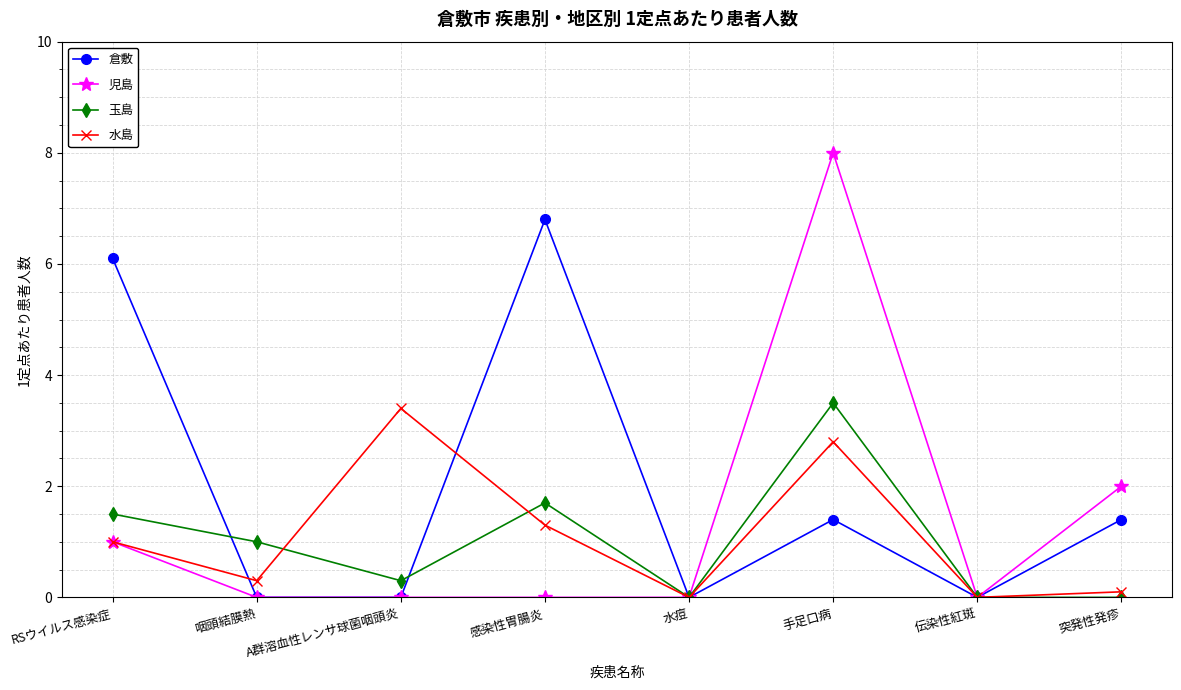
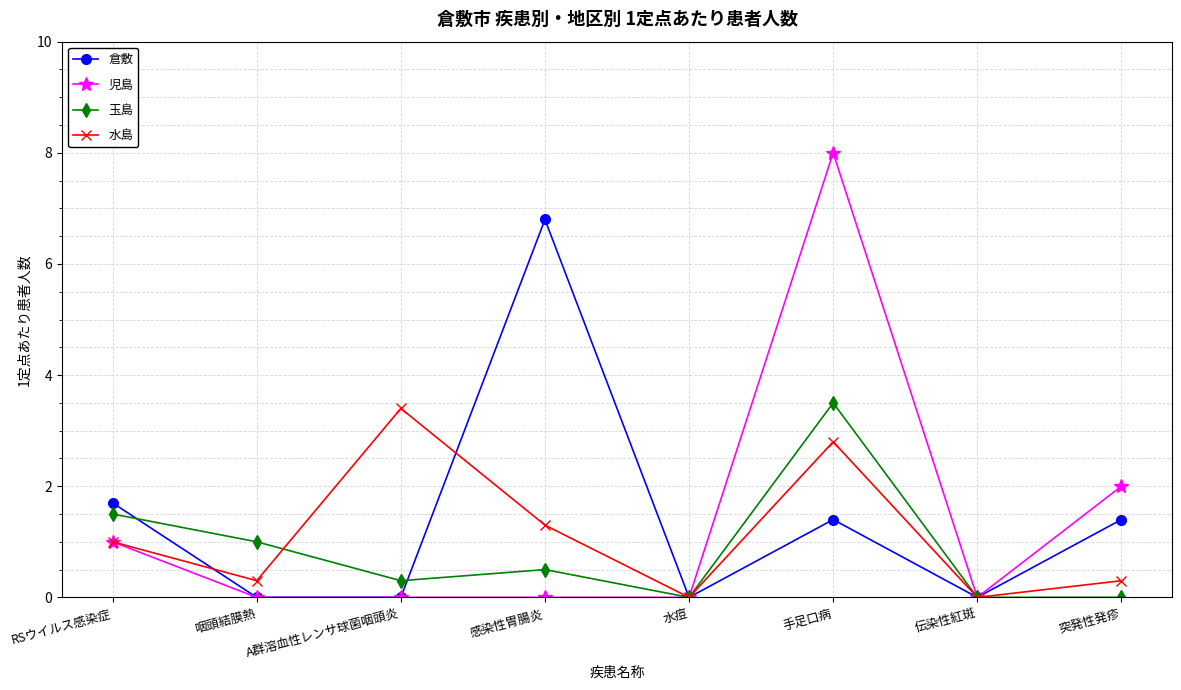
  {
    "倉敷": {
-     "RSウイルス感染症": 6.1,
+     "RSウイルス感染症": 1.7,
      "感染性胃腸炎": 6.8,
      "手足口病": 1.4,
      "突発性発疹": 1.4
    },
    "児島": {
      "感染性胃腸炎": 0.0,
      "手足口病": 8.0,
      "突発性発疹": 2.0
    },
    "玉島": {
      "RSウイルス感染症": 1.5,
      "咽頭結膜熱": 1.0,
      "A群溶血性レンサ球菌咽頭炎": 0.3,
-     "感染性胃腸炎": 1.7,
+     "感染性胃腸炎": 0.5,
      "手足口病": 3.5,
      "突発性発疹": 0.0
    },
    "水島": {
      "咽頭結膜熱": 0.3,
      "A群溶血性レンサ球菌咽頭炎": 3.4,
      "感染性胃腸炎": 1.3,
      "手足口病": 2.8,
-     "突発性発疹": 0.1
+     "突発性発疹": 0.3
    }
  }
